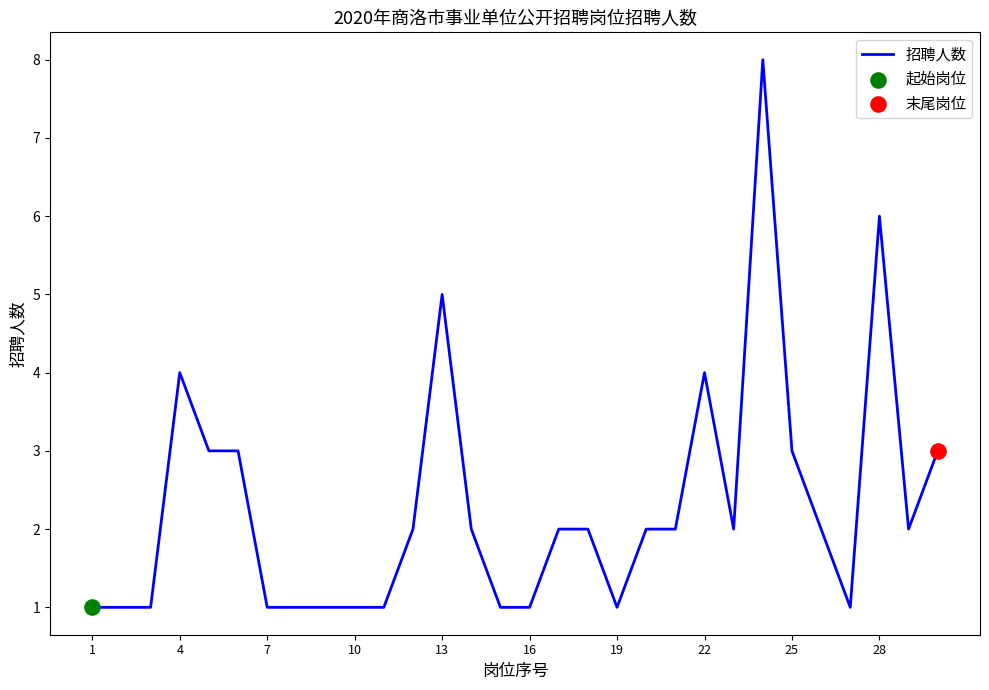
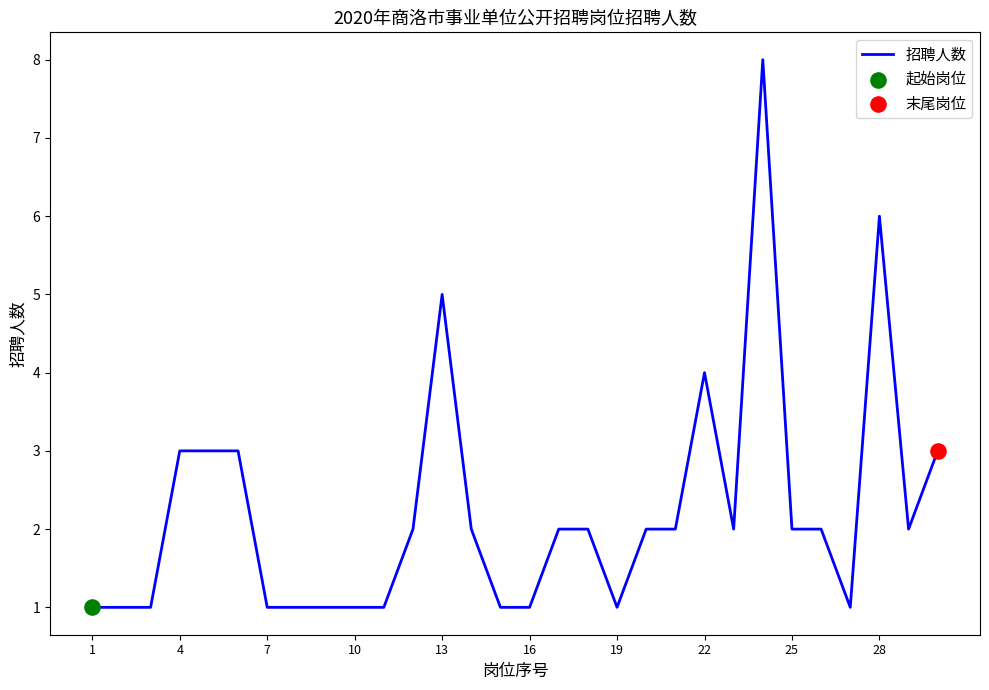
  {
    "招聘人数": {
-     "4": 4,
+     "4": 3,
      "7": 1,
      "10": 1,
      "13": 5,
      "16": 1,
      "19": 1,
      "22": 4,
-     "25": 3,
+     "25": 2,
      "28": 6
    }
  }
